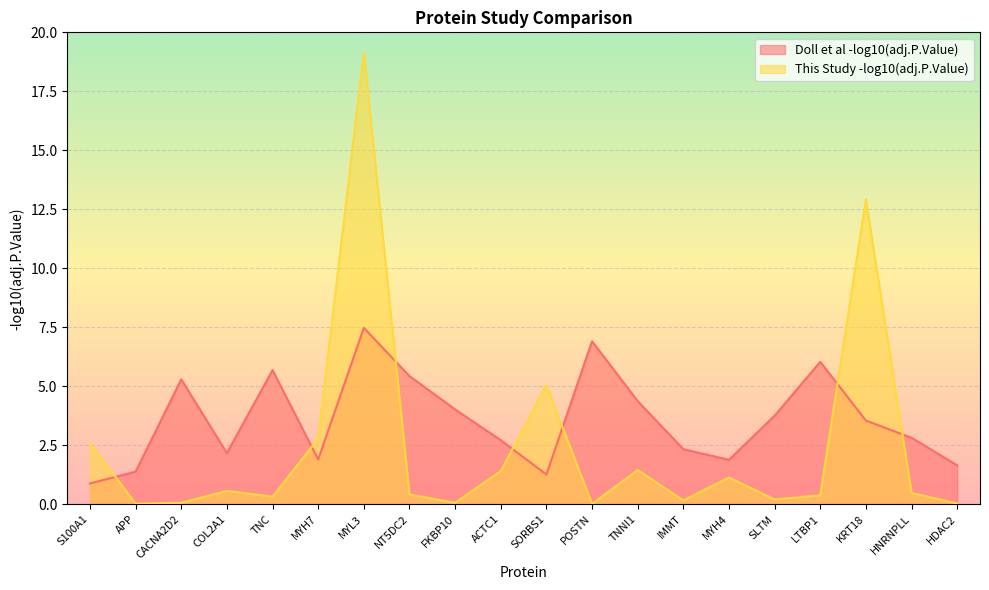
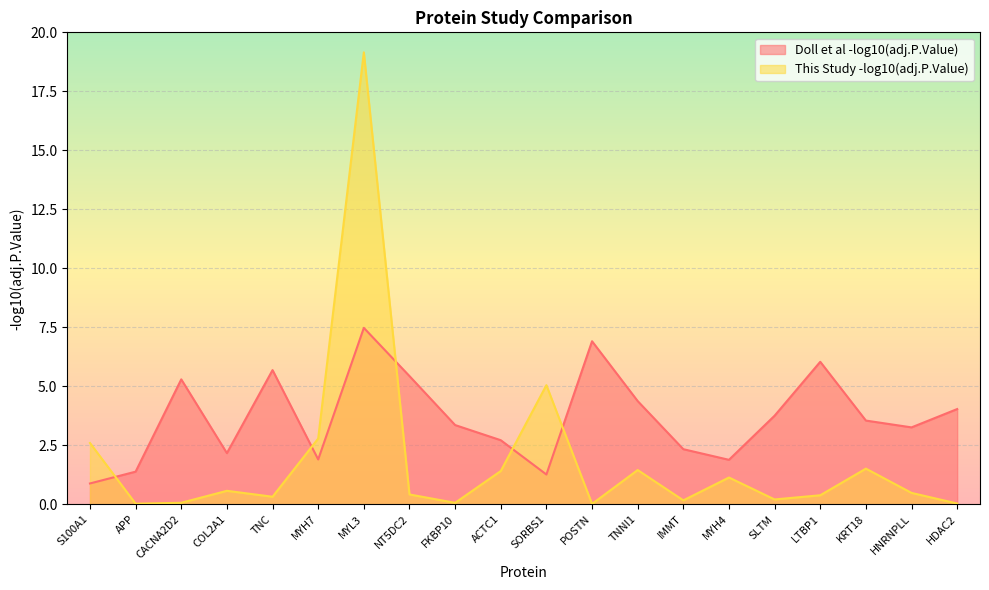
  {
    "Doll et al -log10(adj.P.Value)": {
      "S100A1": 0.9,
      "APP": 1.4,
      "CACNA2D2": 5.3,
      "COL2A1": 2.2,
      "TNC": 5.7,
      "MYH7": 1.9,
      "MYL3": 7.5,
      "NT5DC2": 5.4,
-     "FKBP10": 4.0,
+     "FKBP10": 3.4,
      "ACTC1": 2.7,
      "SORBS1": 1.3,
      "POSTN": 6.9,
      "TNNI1": 4.4,
      "IMMT": 2.3,
      "MYH4": 1.9,
      "SLTM": 3.8,
      "LTBP1": 6.0,
      "KRT18": 3.5,
-     "HNRNPLL": 2.8,
-     "HDAC2": 1.7
+     "HNRNPLL": 3.3,
+     "HDAC2": 4.0
    },
    "This Study -log10(adj.P.Value)": {
      "S100A1": 2.6,
      "APP": 0.0,
      "CACNA2D2": 0.1,
      "COL2A1": 0.6,
      "TNC": 0.3,
      "MYH7": 2.8,
      "MYL3": 19.2,
      "NT5DC2": 0.4,
      "FKBP10": 0.1,
      "ACTC1": 1.4,
      "SORBS1": 5.0,
      "POSTN": 0.0,
      "TNNI1": 1.5,
      "IMMT": 0.2,
      "MYH4": 1.1,
      "SLTM": 0.2,
      "LTBP1": 0.4,
-     "KRT18": 12.9,
+     "KRT18": 1.5,
      "HNRNPLL": 0.5,
      "HDAC2": 0.0
    }
  }
